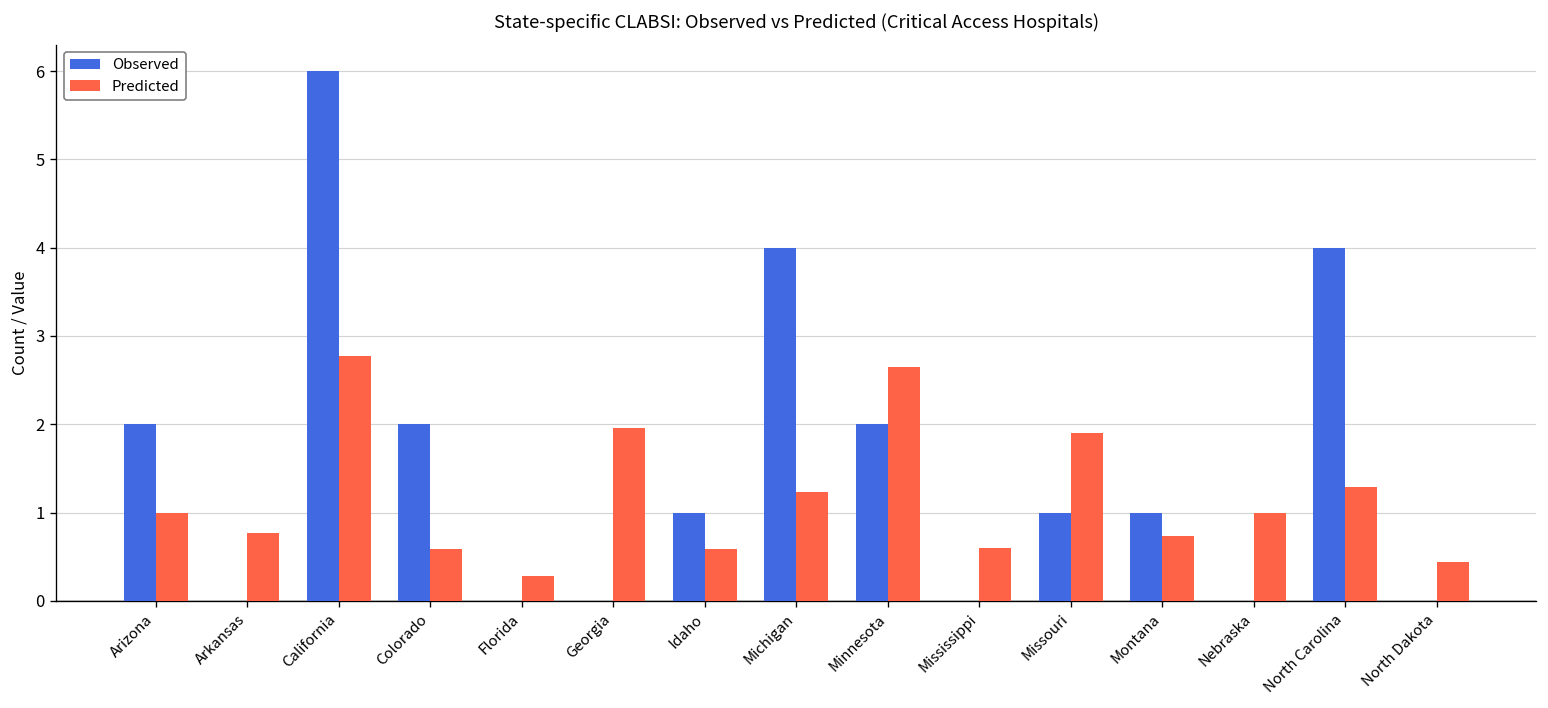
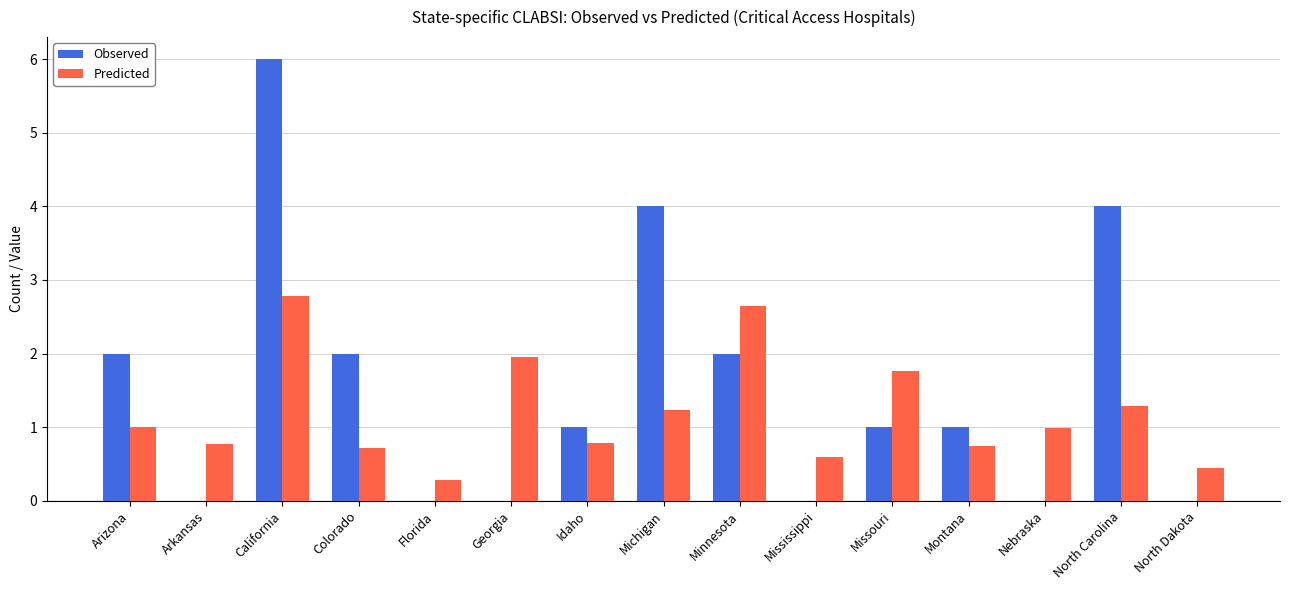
  {
    "Observed": {
      "Arizona": 2.0,
      "Arkansas": 0.0,
      "California": 6.0,
      "Colorado": 2.0,
      "Florida": 0.0,
      "Georgia": 0.0,
      "Idaho": 1.0,
      "Michigan": 4.0,
      "Minnesota": 2.0,
      "Mississippi": 0.0,
      "Missouri": 1.0,
      "Montana": 1.0,
      "Nebraska": 0.0,
      "North Carolina": 4.0,
      "North Dakota": 0.0
    },
    "Predicted": {
      "Arizona": 1.0,
      "Arkansas": 0.8,
      "California": 2.8,
-     "Colorado": 0.6,
+     "Colorado": 0.7,
      "Florida": 0.3,
      "Georgia": 2.0,
-     "Idaho": 0.6,
+     "Idaho": 0.8,
      "Michigan": 1.2,
      "Minnesota": 2.6,
      "Mississippi": 0.6,
-     "Missouri": 1.9,
+     "Missouri": 1.8,
      "Montana": 0.7,
      "Nebraska": 1.0,
      "North Carolina": 1.3,
      "North Dakota": 0.4
    }
  }
